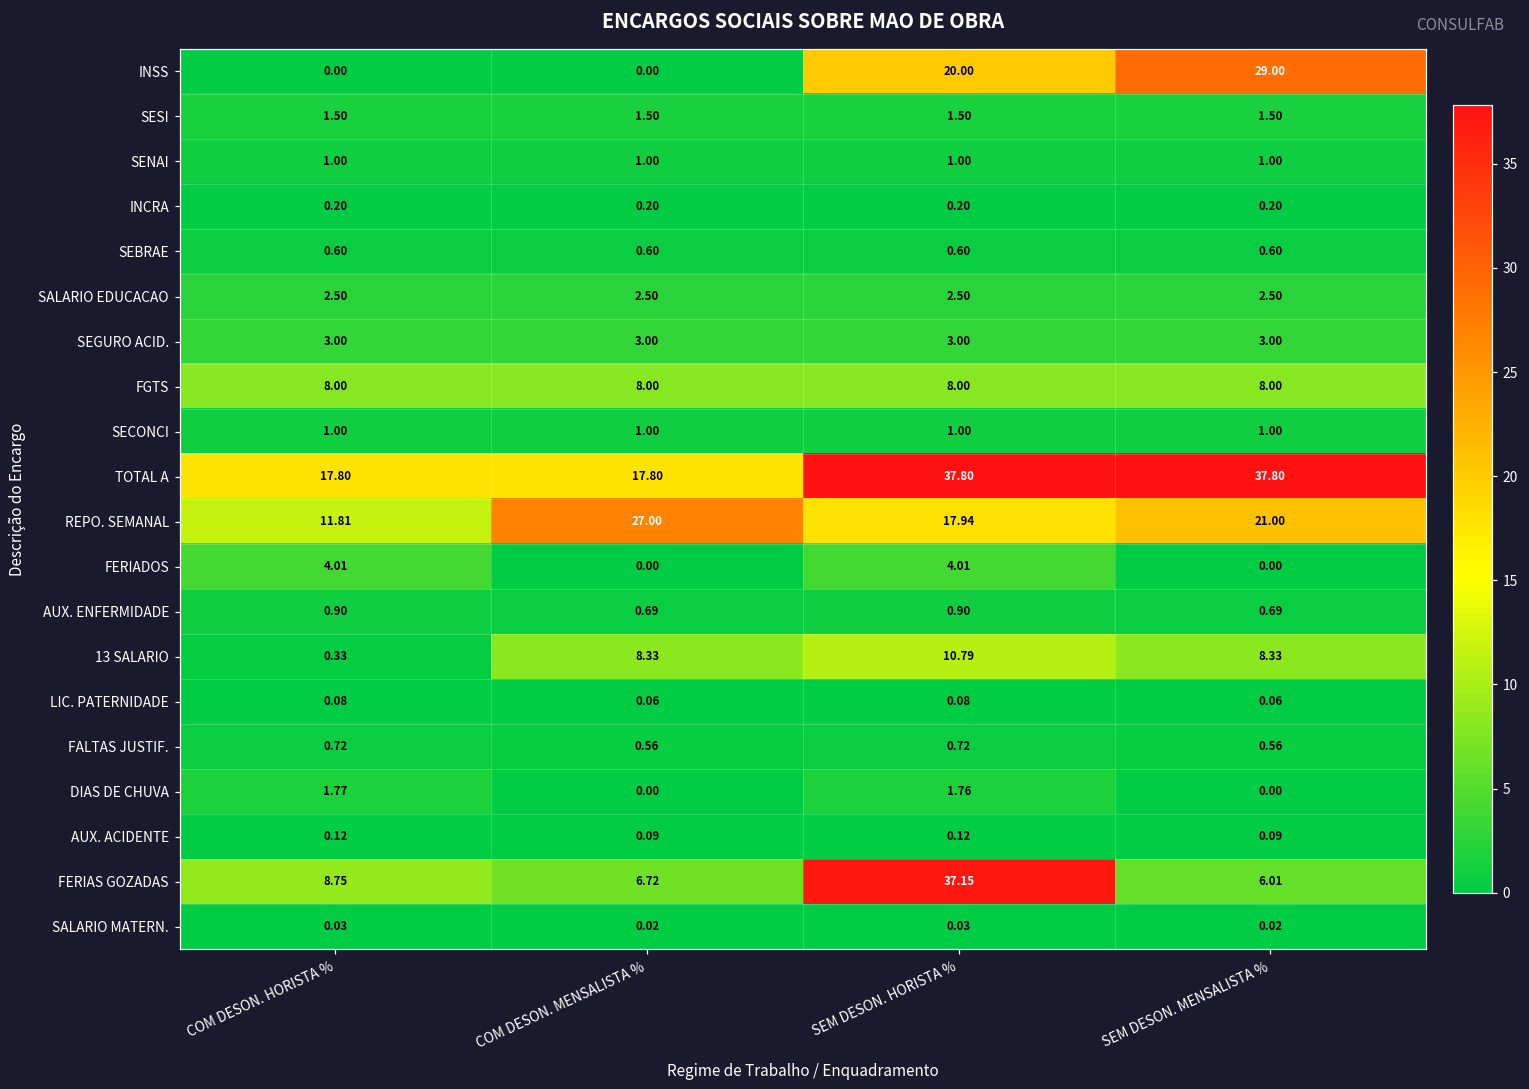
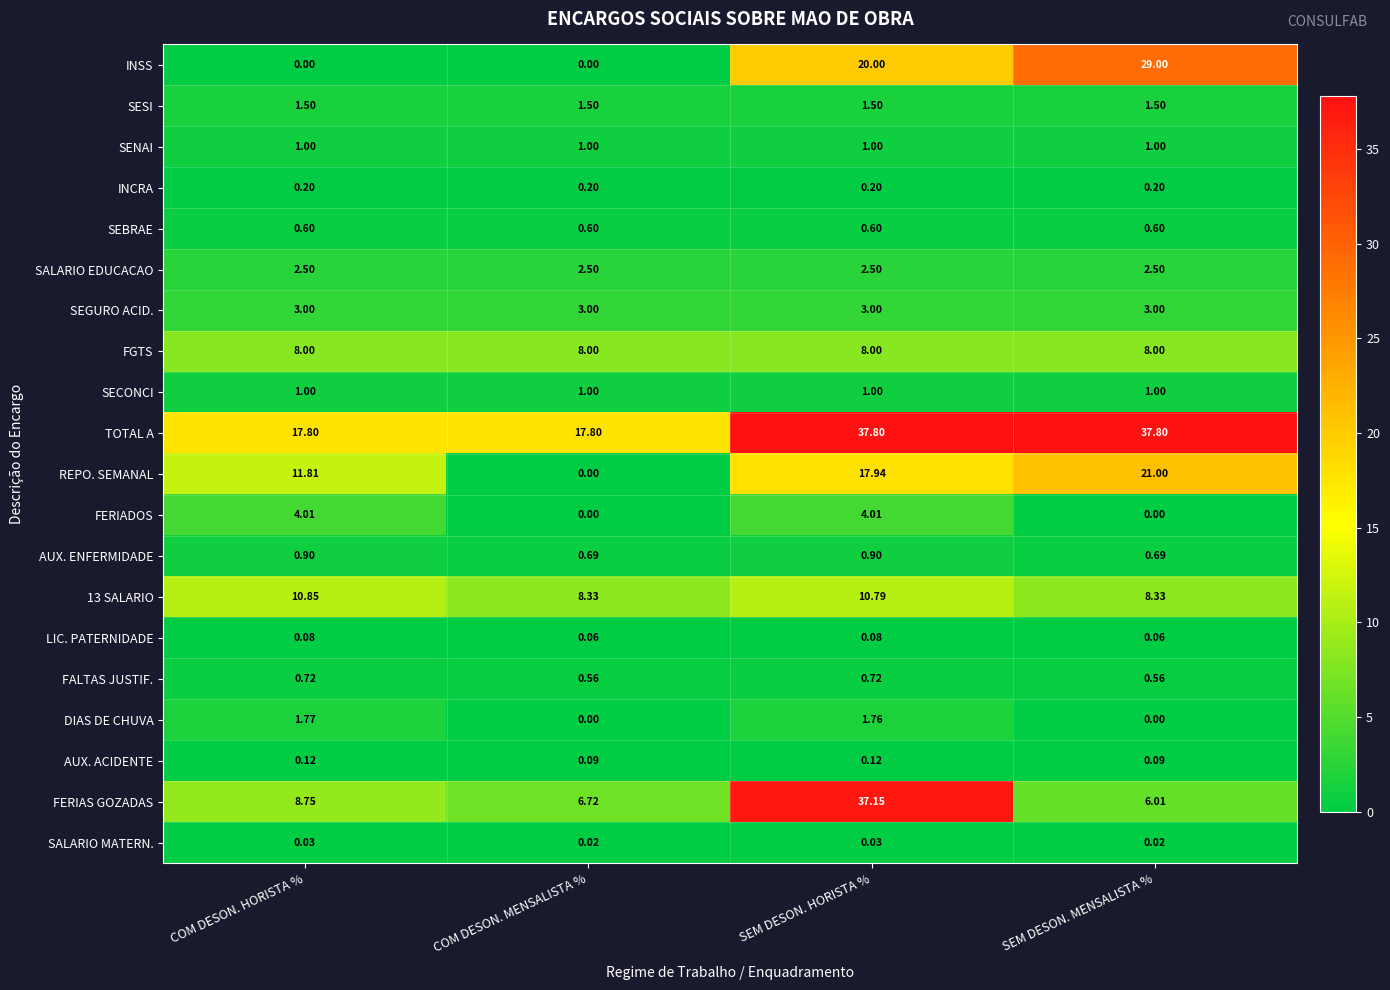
  {
    "INSS": {
      "COM DESON. HORISTA %": 0.00,
      "COM DESON. MENSALISTA %": 0.00,
      "SEM DESON. HORISTA %": 20.00,
      "SEM DESON. MENSALISTA %": 29.00
    },
    "SESI": {
      "COM DESON. HORISTA %": 1.50,
      "COM DESON. MENSALISTA %": 1.50,
      "SEM DESON. HORISTA %": 1.50,
      "SEM DESON. MENSALISTA %": 1.50
    },
    "SENAI": {
      "COM DESON. HORISTA %": 1.00,
      "COM DESON. MENSALISTA %": 1.00,
      "SEM DESON. HORISTA %": 1.00,
      "SEM DESON. MENSALISTA %": 1.00
    },
    "INCRA": {
      "COM DESON. HORISTA %": 0.20,
      "COM DESON. MENSALISTA %": 0.20,
      "SEM DESON. HORISTA %": 0.20,
      "SEM DESON. MENSALISTA %": 0.20
    },
    "SEBRAE": {
      "COM DESON. HORISTA %": 0.60,
      "COM DESON. MENSALISTA %": 0.60,
      "SEM DESON. HORISTA %": 0.60,
      "SEM DESON. MENSALISTA %": 0.60
    },
    "SALARIO EDUCACAO": {
      "COM DESON. HORISTA %": 2.50,
      "COM DESON. MENSALISTA %": 2.50,
      "SEM DESON. HORISTA %": 2.50,
      "SEM DESON. MENSALISTA %": 2.50
    },
    "SEGURO ACID.": {
      "COM DESON. HORISTA %": 3.00,
      "COM DESON. MENSALISTA %": 3.00,
      "SEM DESON. HORISTA %": 3.00,
      "SEM DESON. MENSALISTA %": 3.00
    },
    "FGTS": {
      "COM DESON. HORISTA %": 8.00,
      "COM DESON. MENSALISTA %": 8.00,
      "SEM DESON. HORISTA %": 8.00,
      "SEM DESON. MENSALISTA %": 8.00
    },
    "SECONCI": {
      "COM DESON. HORISTA %": 1.00,
      "COM DESON. MENSALISTA %": 1.00,
      "SEM DESON. HORISTA %": 1.00,
      "SEM DESON. MENSALISTA %": 1.00
    },
    "TOTAL A": {
      "COM DESON. HORISTA %": 17.80,
      "COM DESON. MENSALISTA %": 17.80,
      "SEM DESON. HORISTA %": 37.80,
      "SEM DESON. MENSALISTA %": 37.80
    },
    "REPO. SEMANAL": {
      "COM DESON. HORISTA %": 11.81,
-     "COM DESON. MENSALISTA %": 27.00,
+     "COM DESON. MENSALISTA %": 0.00,
      "SEM DESON. HORISTA %": 17.94,
      "SEM DESON. MENSALISTA %": 21.00
    },
    "FERIADOS": {
      "COM DESON. HORISTA %": 4.01,
      "COM DESON. MENSALISTA %": 0.00,
      "SEM DESON. HORISTA %": 4.01,
      "SEM DESON. MENSALISTA %": 0.00
    },
    "AUX. ENFERMIDADE": {
      "COM DESON. HORISTA %": 0.90,
      "COM DESON. MENSALISTA %": 0.69,
      "SEM DESON. HORISTA %": 0.90,
      "SEM DESON. MENSALISTA %": 0.69
    },
    "13 SALARIO": {
-     "COM DESON. HORISTA %": 0.33,
+     "COM DESON. HORISTA %": 10.85,
      "COM DESON. MENSALISTA %": 8.33,
      "SEM DESON. HORISTA %": 10.79,
      "SEM DESON. MENSALISTA %": 8.33
    },
    "LIC. PATERNIDADE": {
      "COM DESON. HORISTA %": 0.08,
      "COM DESON. MENSALISTA %": 0.06,
      "SEM DESON. HORISTA %": 0.08,
      "SEM DESON. MENSALISTA %": 0.06
    },
    "FALTAS JUSTIF.": {
      "COM DESON. HORISTA %": 0.72,
      "COM DESON. MENSALISTA %": 0.56,
      "SEM DESON. HORISTA %": 0.72,
      "SEM DESON. MENSALISTA %": 0.56
    },
    "DIAS DE CHUVA": {
      "COM DESON. HORISTA %": 1.77,
      "COM DESON. MENSALISTA %": 0.00,
      "SEM DESON. HORISTA %": 1.76,
      "SEM DESON. MENSALISTA %": 0.00
    },
    "AUX. ACIDENTE": {
      "COM DESON. HORISTA %": 0.12,
      "COM DESON. MENSALISTA %": 0.09,
      "SEM DESON. HORISTA %": 0.12,
      "SEM DESON. MENSALISTA %": 0.09
    },
    "FERIAS GOZADAS": {
      "COM DESON. HORISTA %": 8.75,
      "COM DESON. MENSALISTA %": 6.72,
      "SEM DESON. HORISTA %": 37.15,
      "SEM DESON. MENSALISTA %": 6.01
    },
    "SALARIO MATERN.": {
      "COM DESON. HORISTA %": 0.03,
      "COM DESON. MENSALISTA %": 0.02,
      "SEM DESON. HORISTA %": 0.03,
      "SEM DESON. MENSALISTA %": 0.02
    }
  }
